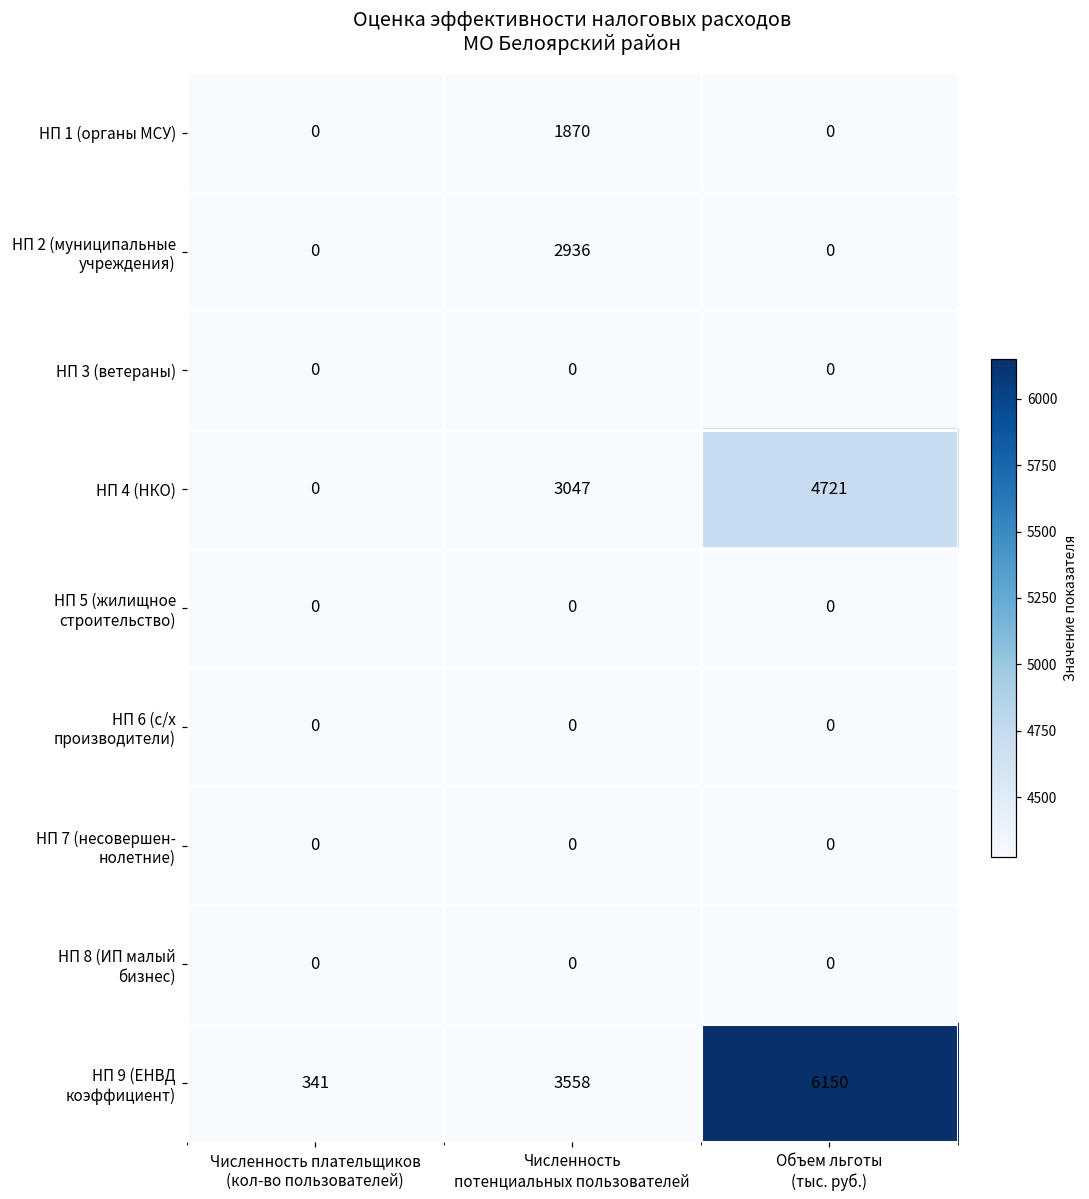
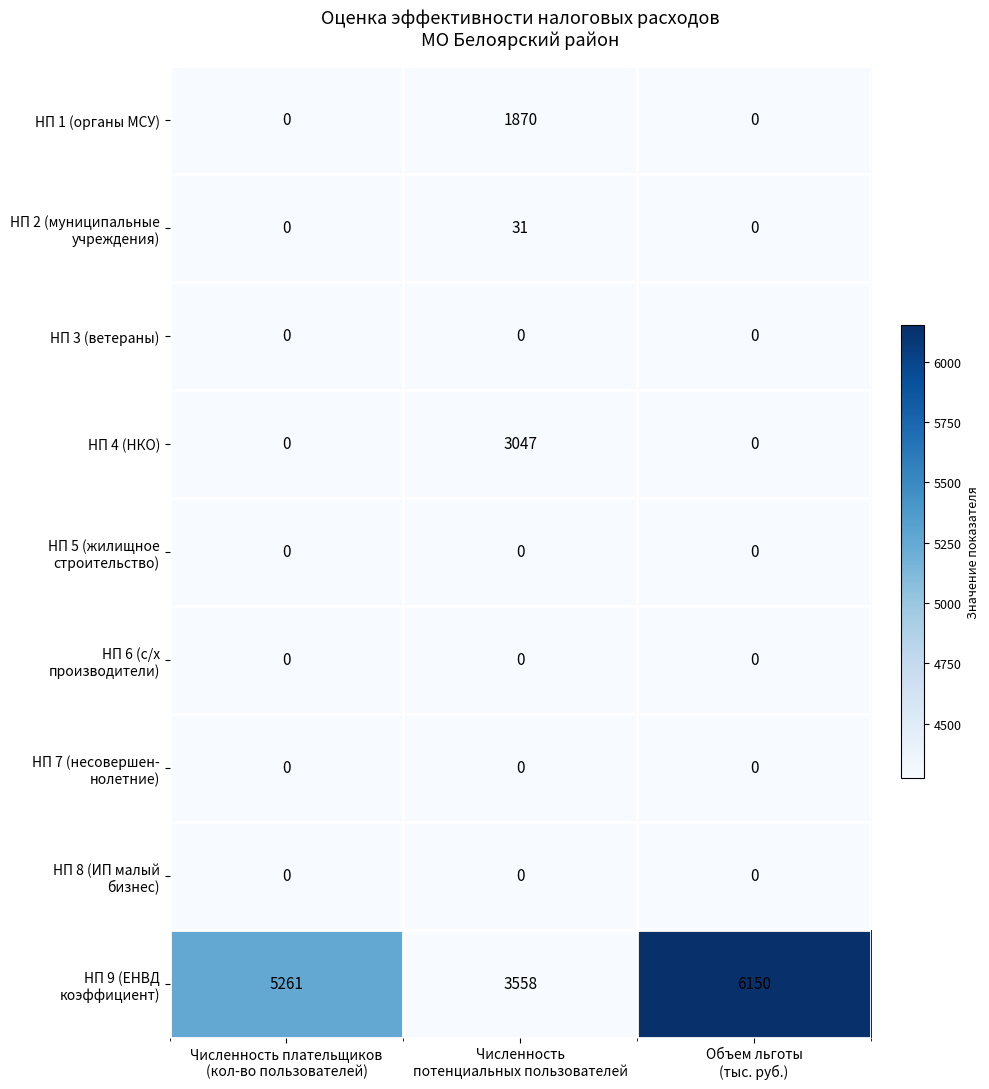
  {
    "НП 1 (органы МСУ)": {
      "Численность плательщиков (кол-во пользователей)": 0,
      "Численность потенциальных пользователей": 1870,
      "Объем льготы (тыс. руб.)": 0
    },
    "НП 2 (муниципальные учреждения)": {
      "Численность плательщиков (кол-во пользователей)": 0,
-     "Численность потенциальных пользователей": 2936,
+     "Численность потенциальных пользователей": 31,
      "Объем льготы (тыс. руб.)": 0
    },
    "НП 3 (ветераны)": {
      "Численность плательщиков (кол-во пользователей)": 0,
      "Численность потенциальных пользователей": 0,
      "Объем льготы (тыс. руб.)": 0
    },
    "НП 4 (НКО)": {
      "Численность плательщиков (кол-во пользователей)": 0,
      "Численность потенциальных пользователей": 3047,
-     "Объем льготы (тыс. руб.)": 4721
+     "Объем льготы (тыс. руб.)": 0
    },
    "НП 5 (жилищное строительство)": {
      "Численность плательщиков (кол-во пользователей)": 0,
      "Численность потенциальных пользователей": 0,
      "Объем льготы (тыс. руб.)": 0
    },
    "НП 6 (с/х производители)": {
      "Численность плательщиков (кол-во пользователей)": 0,
      "Численность потенциальных пользователей": 0,
      "Объем льготы (тыс. руб.)": 0
    },
    "НП 7 (несовершен- нолетние)": {
      "Численность плательщиков (кол-во пользователей)": 0,
      "Численность потенциальных пользователей": 0,
      "Объем льготы (тыс. руб.)": 0
    },
    "НП 8 (ИП малый бизнес)": {
      "Численность плательщиков (кол-во пользователей)": 0,
      "Численность потенциальных пользователей": 0,
      "Объем льготы (тыс. руб.)": 0
    },
    "НП 9 (ЕНВД коэффициент)": {
-     "Численность плательщиков (кол-во пользователей)": 341,
+     "Численность плательщиков (кол-во пользователей)": 5261,
      "Численность потенциальных пользователей": 3558,
      "Объем льготы (тыс. руб.)": 6150
    }
  }
